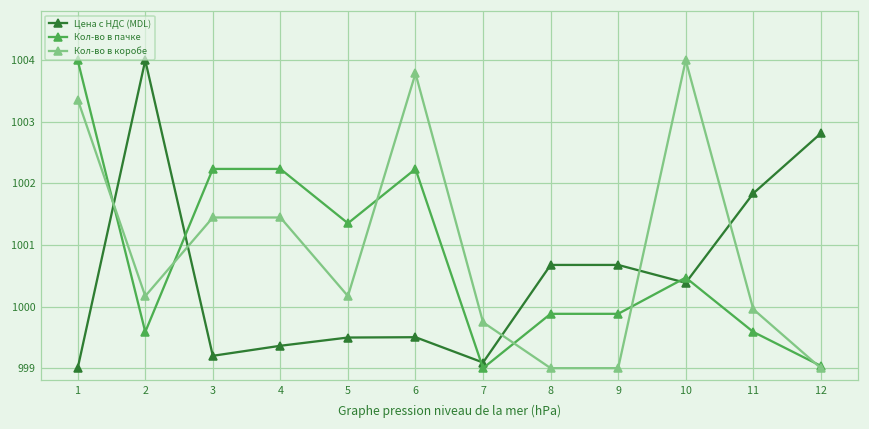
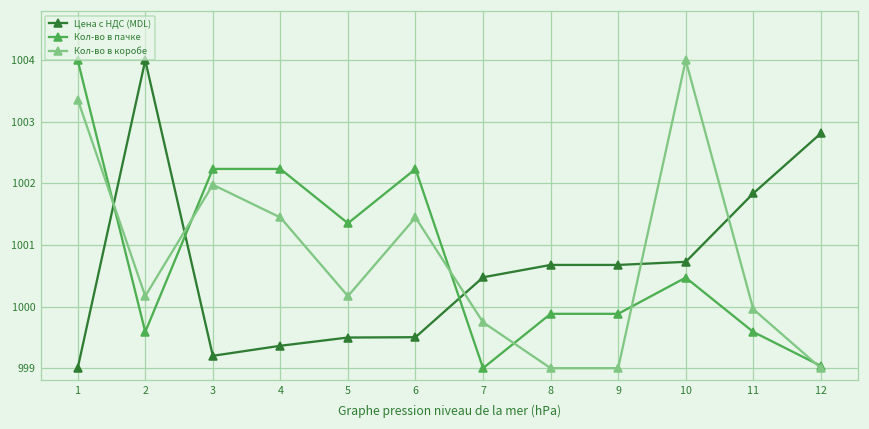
  {
    "Цена с НДС (MDL)": {
      "1": 999.0,
      "3": 999.2,
      "4": 999.4,
      "5": 999.5,
      "6": 999.5,
-     "7": 999.1,
+     "7": 1000.5,
      "8": 1000.7,
      "9": 1000.7,
-     "10": 1000.4,
+     "10": 1000.7,
      "11": 1001.8,
      "12": 1002.8
    },
    "Кол-во в пачке": {
      "2": 999.6,
      "3": 1002.2,
      "4": 1002.2,
      "5": 1001.4,
      "6": 1002.2,
      "7": 999.0,
      "8": 999.9,
      "9": 999.9,
      "10": 1000.5,
      "11": 999.6
    },
    "Кол-во в коробе": {
      "1": 1003.4,
      "2": 1000.2,
-     "3": 1001.4,
+     "3": 1002.0,
      "4": 1001.4,
      "5": 1000.2,
-     "6": 1003.8,
+     "6": 1001.4,
      "7": 999.7,
      "8": 999.0,
      "9": 999.0,
      "10": 1004.0,
      "11": 1000.0
    }
  }
